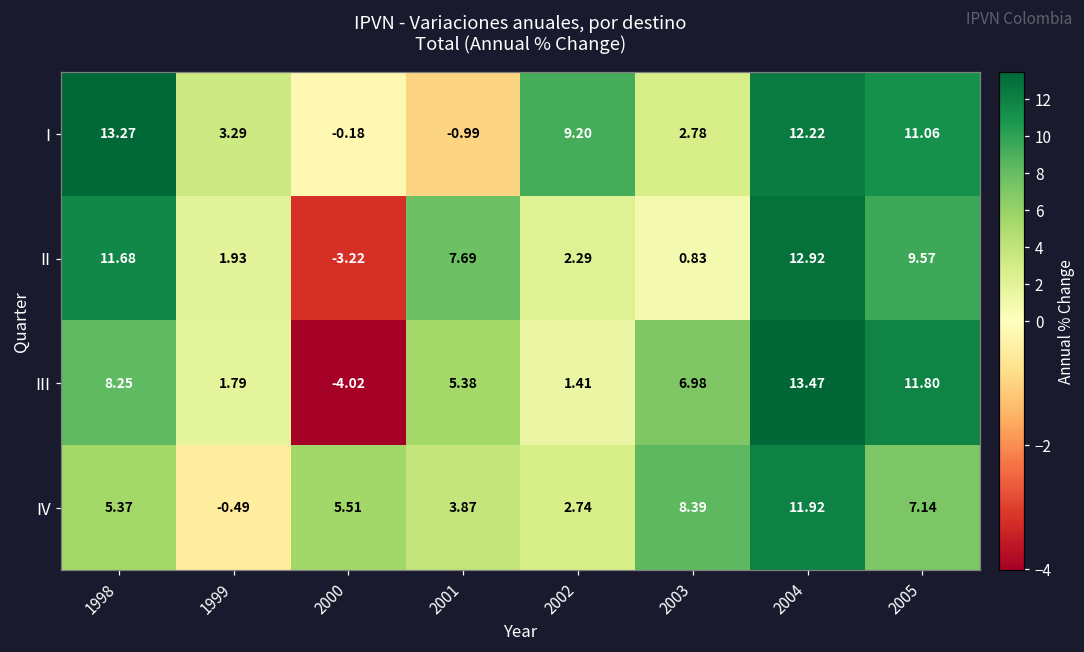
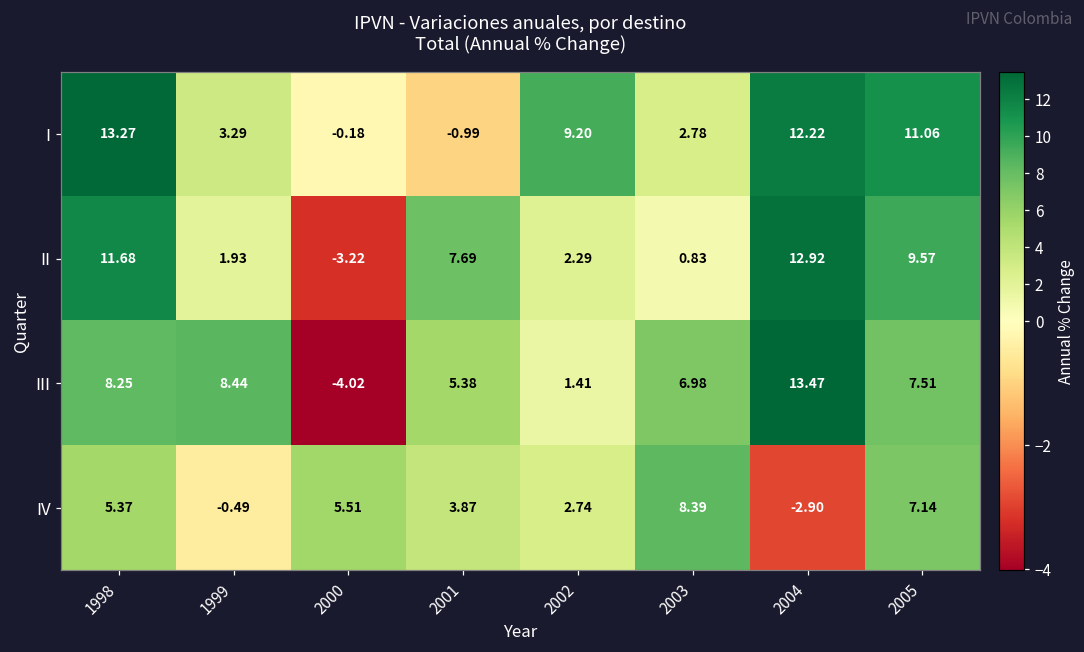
  {
    "I": {
      "1998": 13.27,
      "1999": 3.29,
      "2000": -0.18,
      "2001": -0.99,
      "2002": 9.20,
      "2003": 2.78,
      "2004": 12.22,
      "2005": 11.06
    },
    "II": {
      "1998": 11.68,
      "1999": 1.93,
      "2000": -3.22,
      "2001": 7.69,
      "2002": 2.29,
      "2003": 0.83,
      "2004": 12.92,
      "2005": 9.57
    },
    "III": {
      "1998": 8.25,
-     "1999": 1.79,
+     "1999": 8.44,
      "2000": -4.02,
      "2001": 5.38,
      "2002": 1.41,
      "2003": 6.98,
      "2004": 13.47,
-     "2005": 11.80
+     "2005": 7.51
    },
    "IV": {
      "1998": 5.37,
      "1999": -0.49,
      "2000": 5.51,
      "2001": 3.87,
      "2002": 2.74,
      "2003": 8.39,
-     "2004": 11.92,
+     "2004": -2.90,
      "2005": 7.14
    }
  }
